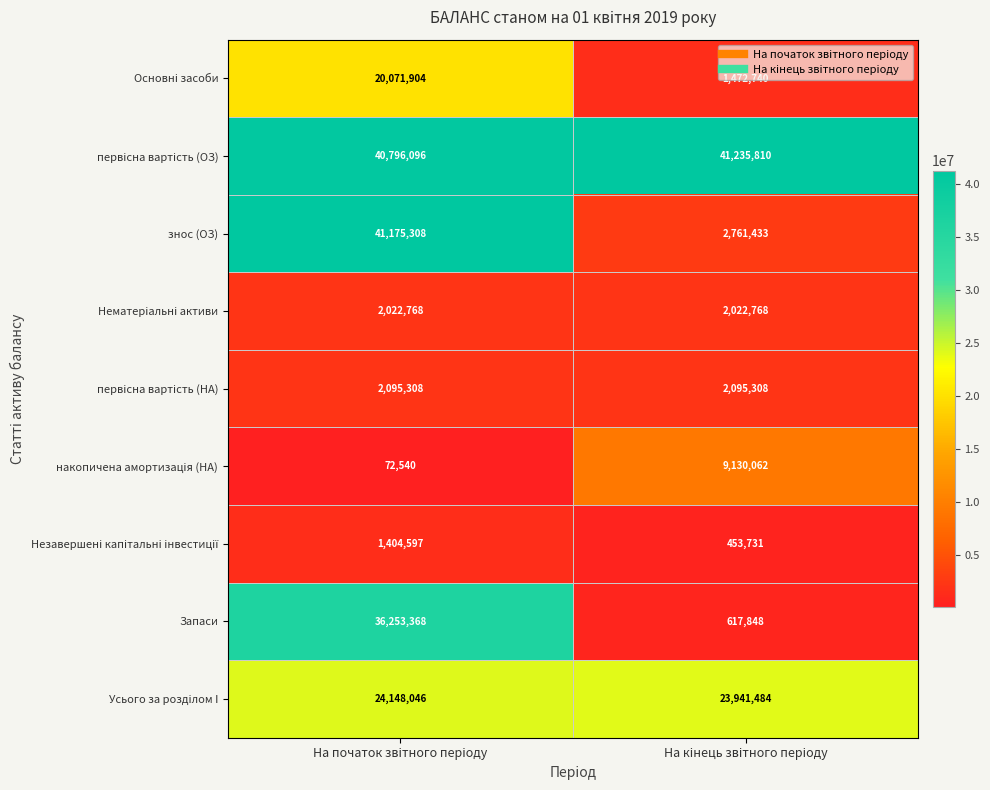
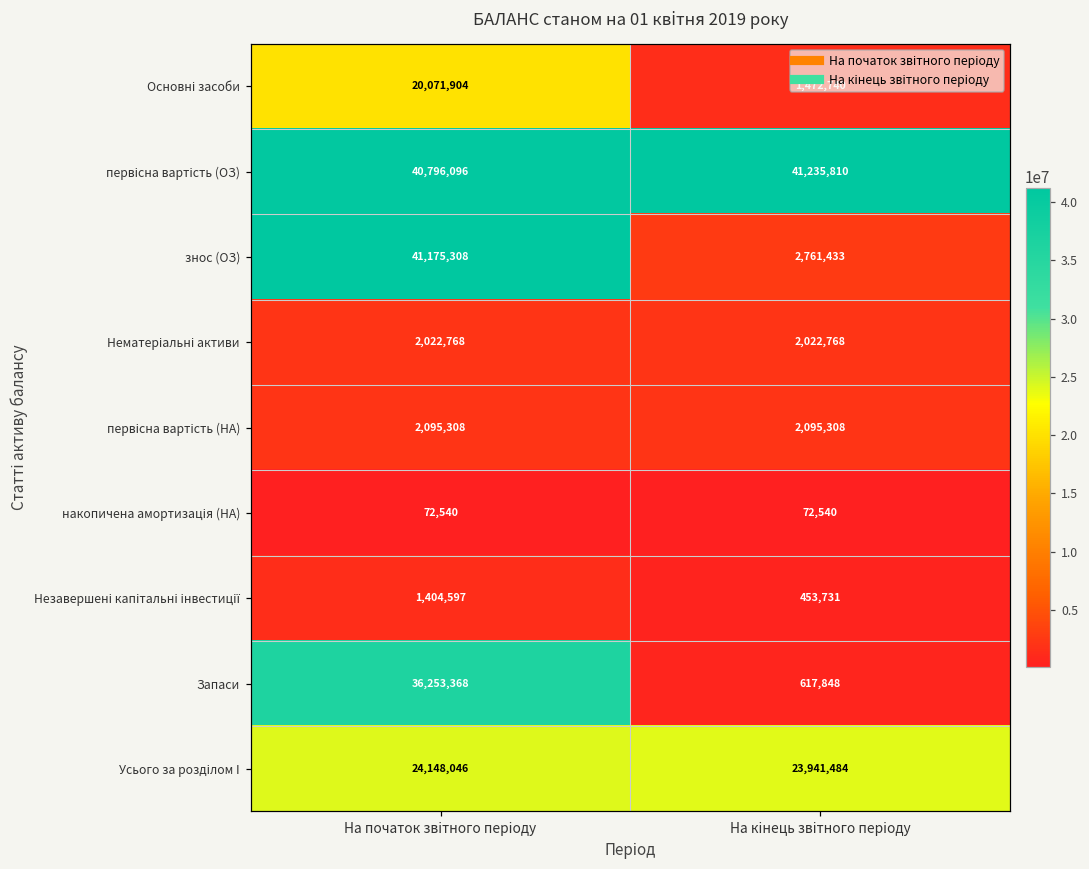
  {
    "Основні засоби": {
      "На початок звітного періоду": "20,071,904"
    },
    "первісна вартість (ОЗ)": {
      "На початок звітного періоду": "40,796,096",
      "На кінець звітного періоду": "41,235,810"
    },
    "знос (ОЗ)": {
      "На початок звітного періоду": "41,175,308",
      "На кінець звітного періоду": "2,761,433"
    },
    "Нематеріальні активи": {
      "На початок звітного періоду": "2,022,768",
      "На кінець звітного періоду": "2,022,768"
    },
    "первісна вартість (НА)": {
      "На початок звітного періоду": "2,095,308",
      "На кінець звітного періоду": "2,095,308"
    },
    "накопичена амортизація (НА)": {
      "На початок звітного періоду": "72,540",
-     "На кінець звітного періоду": "9,130,062"
+     "На кінець звітного періоду": "72,540"
    },
    "Незавершені капітальні інвестиції": {
      "На початок звітного періоду": "1,404,597",
      "На кінець звітного періоду": "453,731"
    },
    "Запаси": {
      "На початок звітного періоду": "36,253,368",
      "На кінець звітного періоду": "617,848"
    },
    "Усього за розділом І": {
      "На початок звітного періоду": "24,148,046",
      "На кінець звітного періоду": "23,941,484"
    }
  }
